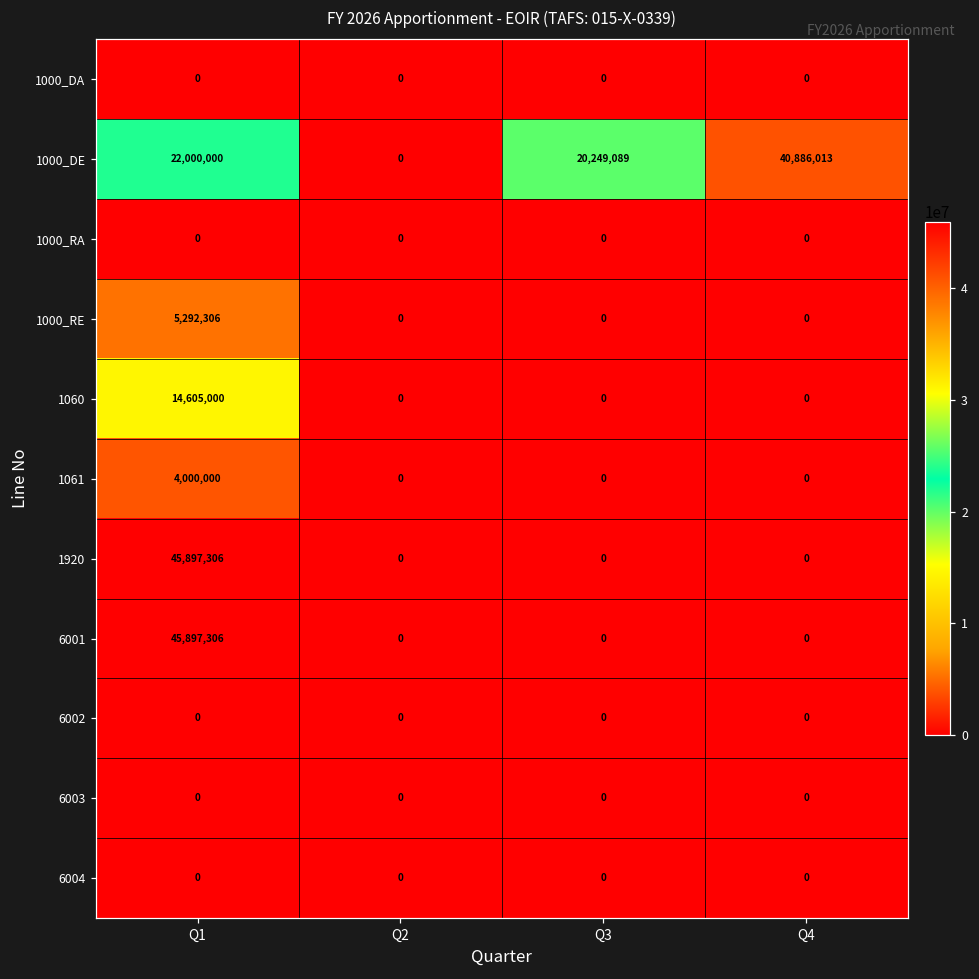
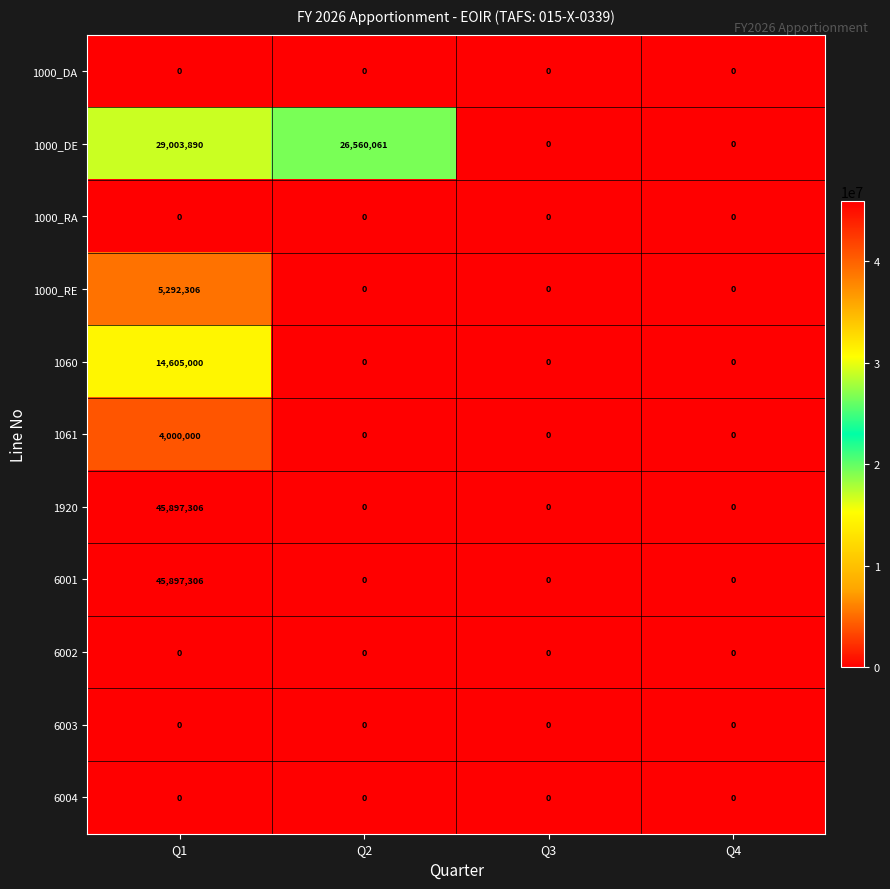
  {
    "1000_DA": {
      "Q1": "0",
      "Q2": "0",
      "Q3": "0",
      "Q4": "0"
    },
    "1000_DE": {
-     "Q1": "22,000,000",
-     "Q2": "0",
-     "Q3": "20,249,089",
-     "Q4": "40,886,013"
+     "Q1": "29,003,890",
+     "Q2": "26,560,061",
+     "Q3": "0",
+     "Q4": "0"
    },
    "1000_RA": {
      "Q1": "0",
      "Q2": "0",
      "Q3": "0",
      "Q4": "0"
    },
    "1000_RE": {
      "Q1": "5,292,306",
      "Q2": "0",
      "Q3": "0",
      "Q4": "0"
    },
    "1060": {
      "Q1": "14,605,000",
      "Q2": "0",
      "Q3": "0",
      "Q4": "0"
    },
    "1061": {
      "Q1": "4,000,000",
      "Q2": "0",
      "Q3": "0",
      "Q4": "0"
    },
    "1920": {
      "Q1": "45,897,306",
      "Q2": "0",
      "Q3": "0",
      "Q4": "0"
    },
    "6001": {
      "Q1": "45,897,306",
      "Q2": "0",
      "Q3": "0",
      "Q4": "0"
    },
    "6002": {
      "Q1": "0",
      "Q2": "0",
      "Q3": "0",
      "Q4": "0"
    },
    "6003": {
      "Q1": "0",
      "Q2": "0",
      "Q3": "0",
      "Q4": "0"
    },
    "6004": {
      "Q1": "0",
      "Q2": "0",
      "Q3": "0",
      "Q4": "0"
    }
  }
